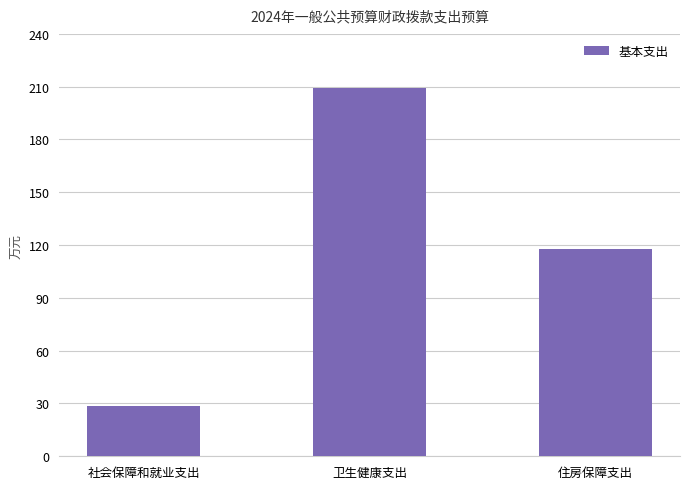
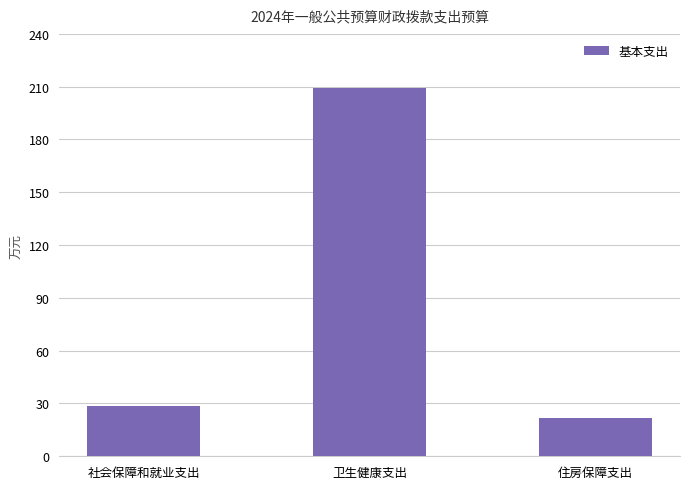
  {
    "社会保障和就业支出": 28,
    "卫生健康支出": 209,
-   "住房保障支出": 118
+   "住房保障支出": 22
  }
